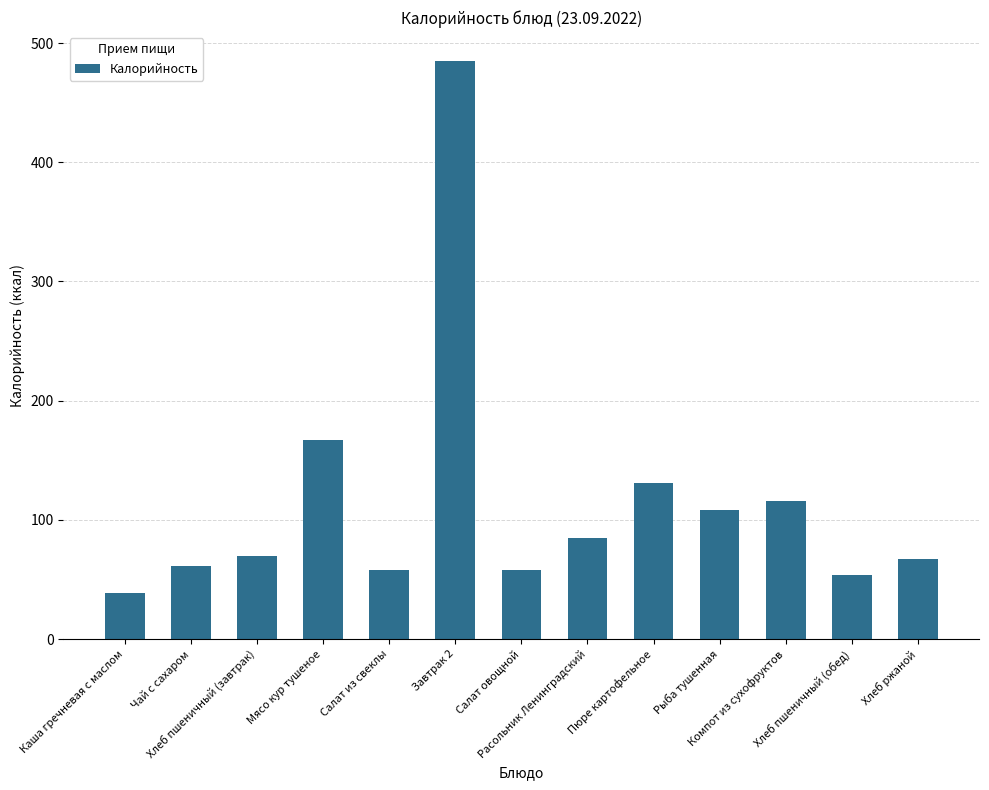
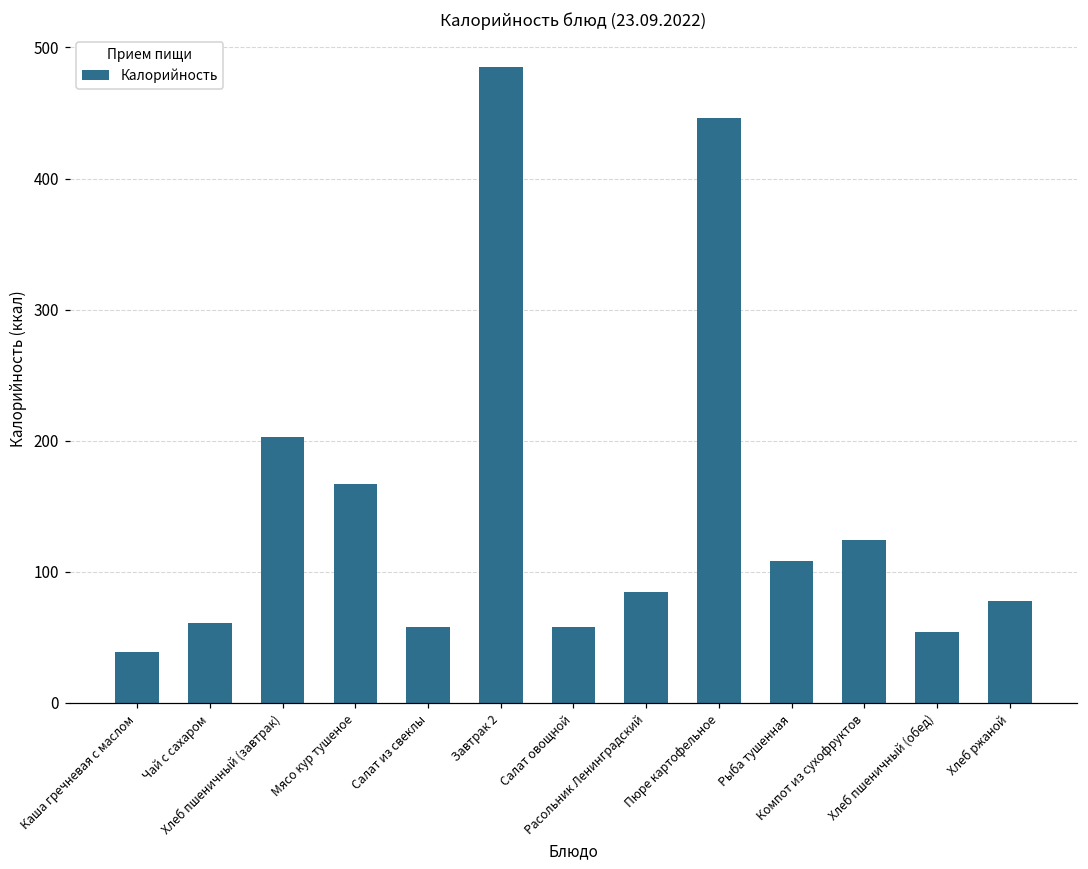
  {
    "Каша гречневая с маслом": 39,
    "Чай с сахаром": 61,
-   "Хлеб пшеничный (завтрак)": 70,
+   "Хлеб пшеничный (завтрак)": 203,
    "Мясо кур тушеное": 167,
    "Салат из свеклы": 58,
    "Завтрак 2": 485,
    "Салат овощной": 58,
    "Расольник Ленинградский": 85,
-   "Пюре картофельное": 131,
+   "Пюре картофельное": 446,
    "Рыба тушенная": 108,
-   "Компот из сухофруктов": 116,
+   "Компот из сухофруктов": 124,
    "Хлеб пшеничный (обед)": 54,
-   "Хлеб ржаной": 67
+   "Хлеб ржаной": 78
  }
